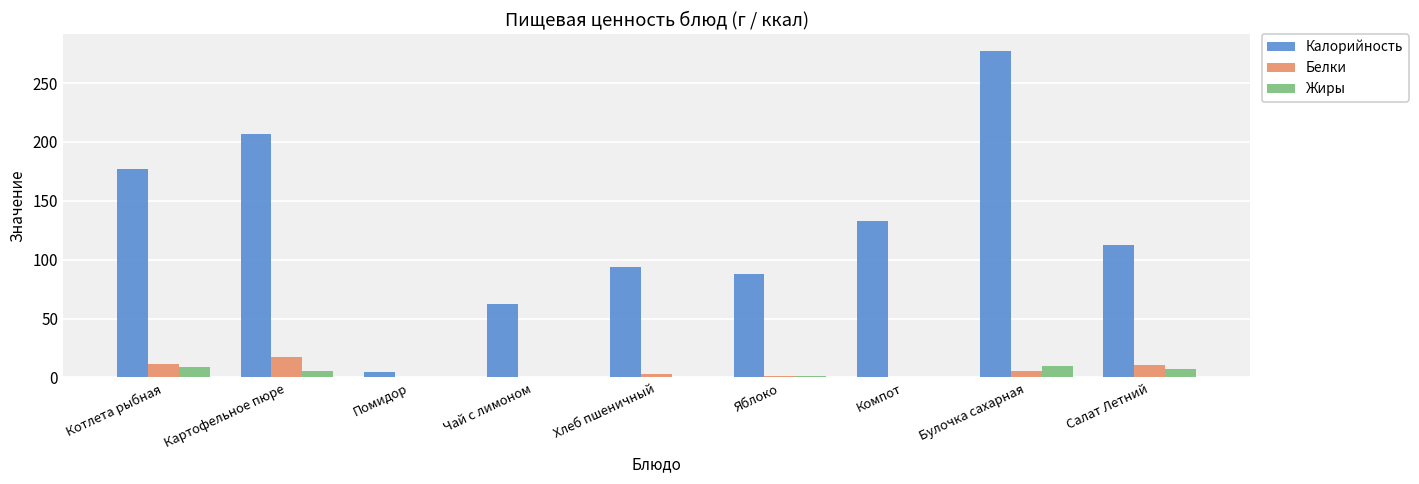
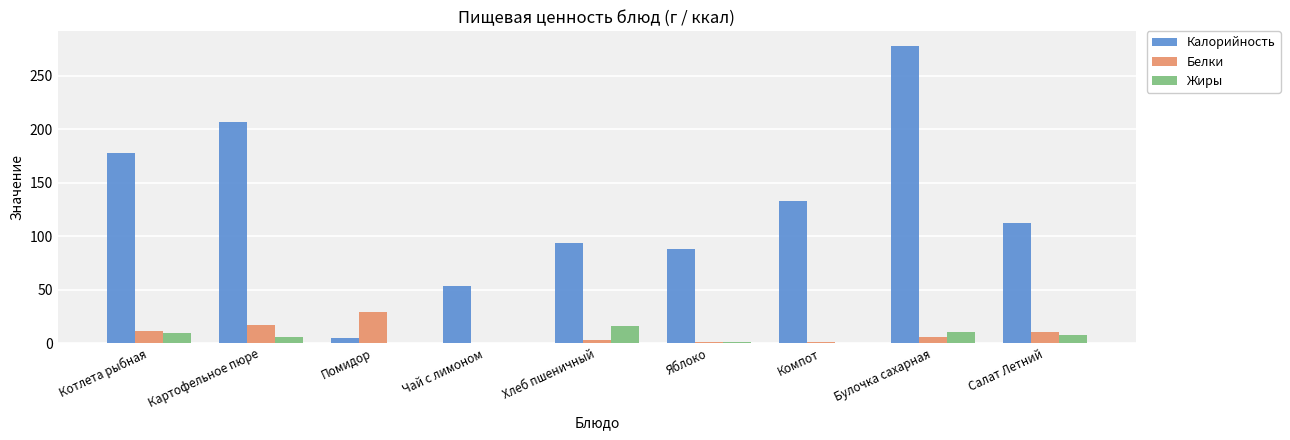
  {
    "Калорийность": {
      "Котлета рыбная": 177,
      "Картофельное пюре": 207,
      "Помидор": 4,
-     "Чай с лимоном": 62,
+     "Чай с лимоном": 53,
      "Хлеб пшеничный": 94,
      "Яблоко": 88,
      "Компот": 133,
      "Булочка сахарная": 278,
      "Салат Летний": 112
    },
    "Белки": {
      "Котлета рыбная": 11,
      "Картофельное пюре": 17,
-     "Помидор": 0,
+     "Помидор": 29,
      "Хлеб пшеничный": 3,
      "Булочка сахарная": 5,
      "Салат Летний": 11
    },
    "Жиры": {
      "Котлета рыбная": 9,
      "Картофельное пюре": 6,
-     "Хлеб пшеничный": 0,
+     "Хлеб пшеничный": 16,
      "Булочка сахарная": 10,
      "Салат Летний": 7
    }
  }
